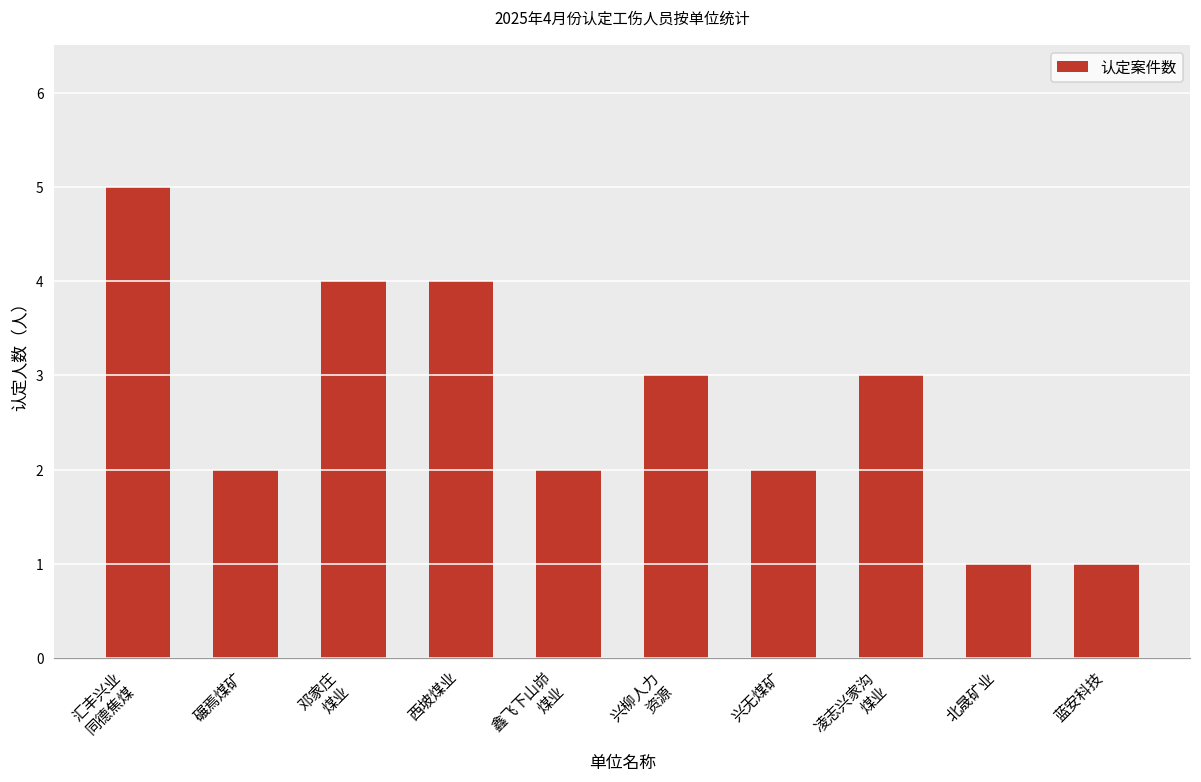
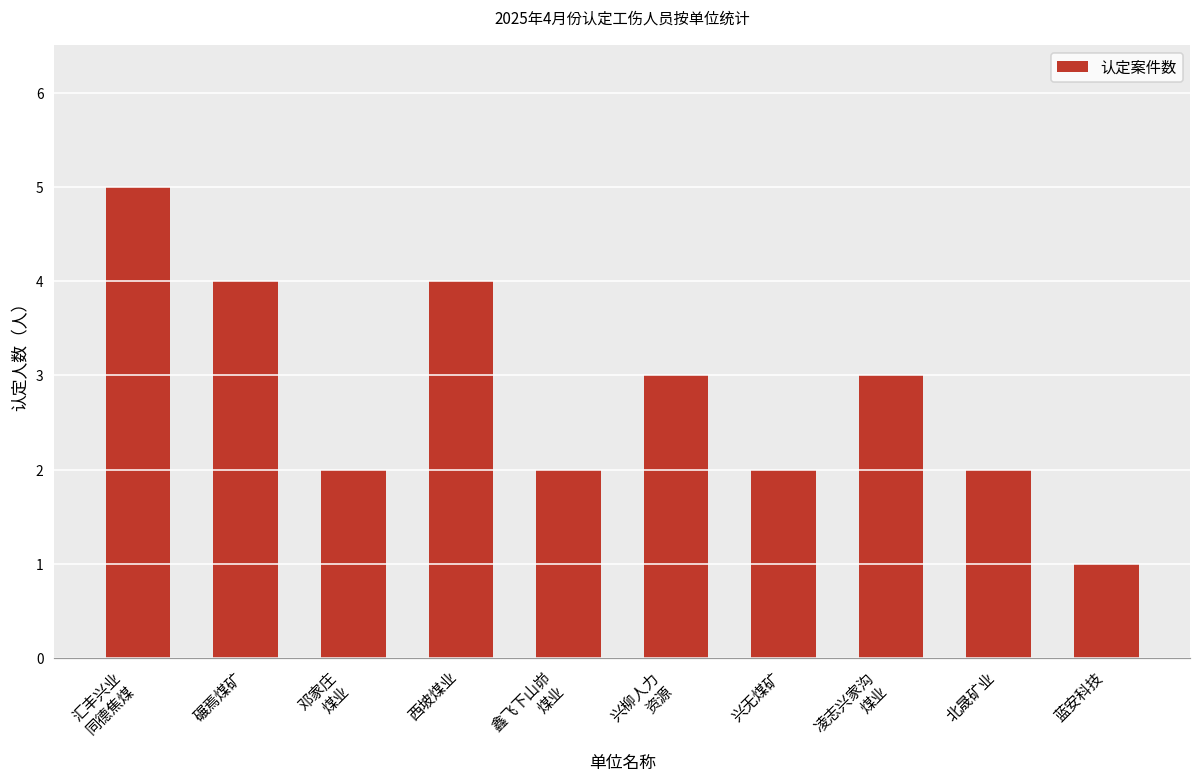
  {
    "汇丰兴业 同德焦煤": 5,
-   "碾焉煤矿": 2,
-   "邓家庄 煤业": 4,
+   "碾焉煤矿": 4,
+   "邓家庄 煤业": 2,
    "西坡煤业": 4,
    "鑫飞下山峁 煤业": 2,
    "兴柳人力 资源": 3,
    "兴无煤矿": 2,
    "凌志兴家沟 煤业": 3,
-   "北晟矿业": 1,
+   "北晟矿业": 2,
    "蓝安科技": 1
  }
